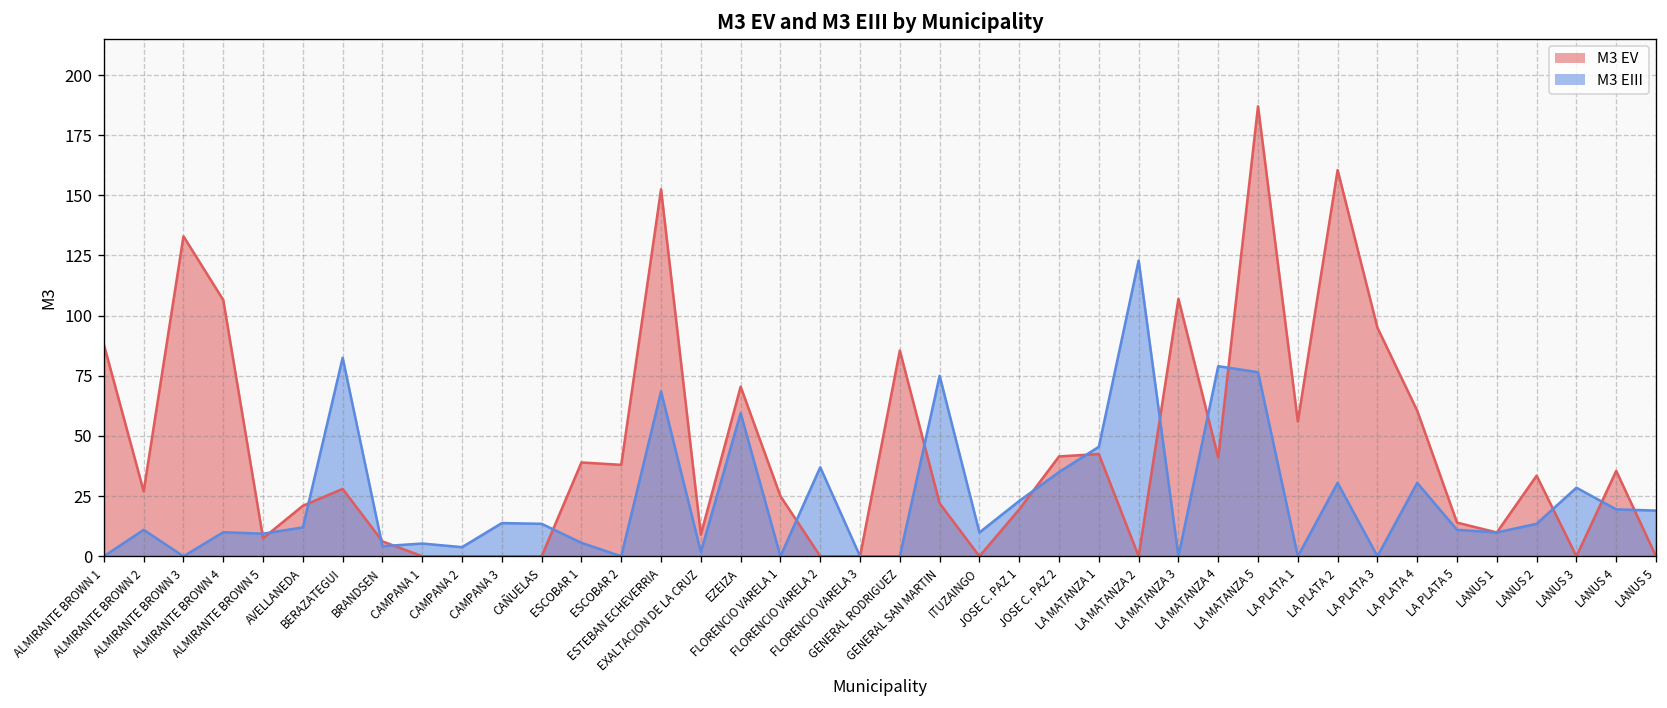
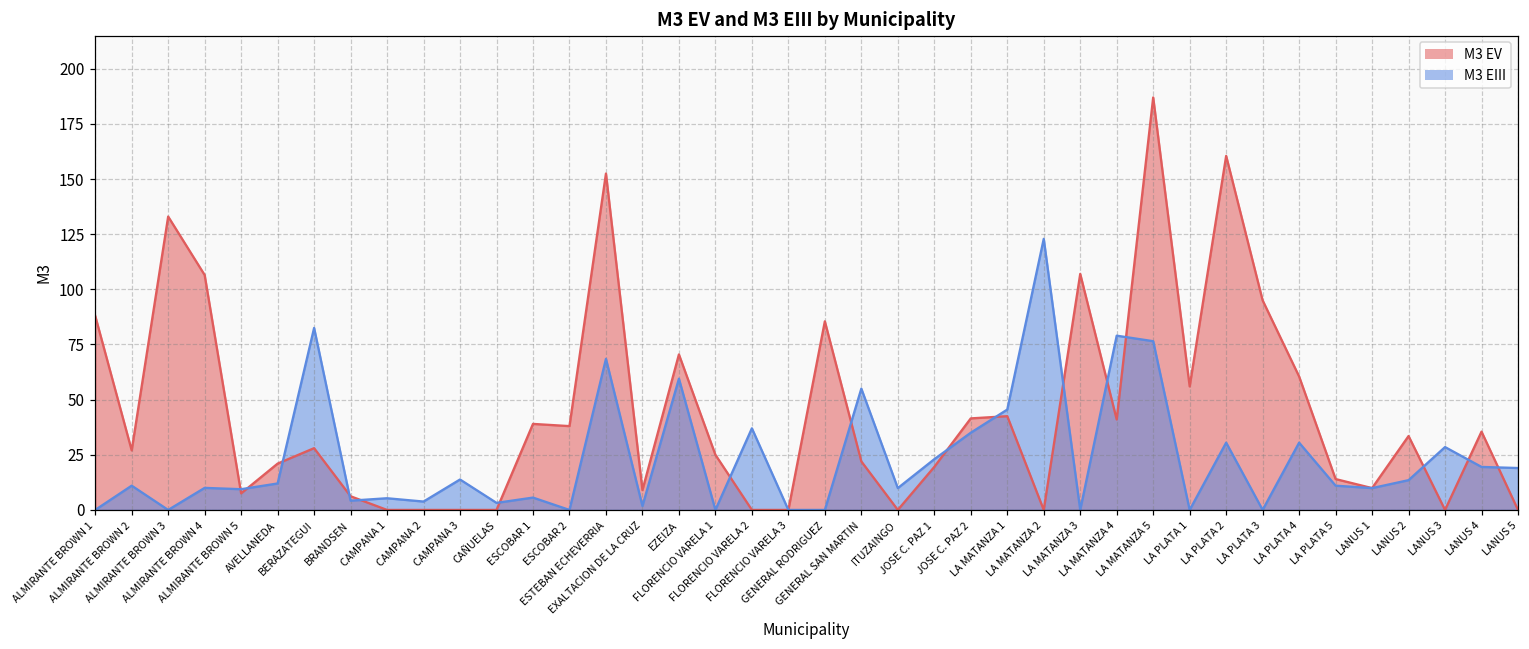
  {
    "M3 EV": {
      "ALMIRANTE BROWN 1": 88,
      "ALMIRANTE BROWN 2": 27,
      "ALMIRANTE BROWN 3": 133,
      "ALMIRANTE BROWN 4": 107,
      "ALMIRANTE BROWN 5": 8,
      "AVELLANEDA": 21,
      "BERAZATEGUI": 28,
      "BRANDSEN": 6,
      "CAMPANA 1": 0,
      "CAMPANA 2": 0,
      "CAMPANA 3": 0,
      "CAÑUELAS": 0,
      "ESCOBAR 1": 39,
      "ESCOBAR 2": 38,
      "ESTEBAN ECHEVERRIA": 153,
      "EXALTACION DE LA CRUZ": 9,
      "EZEIZA": 71,
      "FLORENCIO VARELA 1": 25,
      "FLORENCIO VARELA 2": 0,
      "GENERAL RODRIGUEZ": 86,
      "GENERAL SAN MARTIN": 22,
      "ITUZAINGO": 0,
      "JOSE C. PAZ 1": 20,
      "JOSE C. PAZ 2": 42,
      "LA MATANZA 1": 43,
      "LA MATANZA 2": 0,
      "LA MATANZA 3": 107,
      "LA MATANZA 4": 41,
      "LA MATANZA 5": 187,
      "LA PLATA 1": 56,
      "LA PLATA 2": 161,
      "LA PLATA 3": 95,
      "LA PLATA 4": 61,
      "LA PLATA 5": 14,
      "LANUS 2": 34,
      "LANUS 3": 0,
      "LANUS 4": 36,
      "LANUS 5": 0
    },
    "M3 EIII": {
      "ALMIRANTE BROWN 1": 0,
      "ALMIRANTE BROWN 2": 11,
      "ALMIRANTE BROWN 3": 0,
      "ALMIRANTE BROWN 4": 10,
      "ALMIRANTE BROWN 5": 9,
      "AVELLANEDA": 12,
      "BERAZATEGUI": 83,
      "BRANDSEN": 4,
      "CAMPANA 1": 5,
      "CAMPANA 2": 4,
      "CAMPANA 3": 14,
-     "CAÑUELAS": 14,
+     "CAÑUELAS": 3,
      "ESCOBAR 1": 6,
      "ESCOBAR 2": 0,
      "ESTEBAN ECHEVERRIA": 69,
      "EXALTACION DE LA CRUZ": 2,
      "EZEIZA": 60,
      "FLORENCIO VARELA 1": 0,
      "FLORENCIO VARELA 2": 37,
      "GENERAL RODRIGUEZ": 0,
-     "GENERAL SAN MARTIN": 75,
+     "GENERAL SAN MARTIN": 55,
      "ITUZAINGO": 10,
      "JOSE C. PAZ 1": 23,
      "JOSE C. PAZ 2": 35,
      "LA MATANZA 1": 46,
      "LA MATANZA 2": 123,
      "LA MATANZA 3": 0,
      "LA MATANZA 4": 79,
      "LA MATANZA 5": 77,
      "LA PLATA 1": 0,
      "LA PLATA 2": 31,
      "LA PLATA 3": 0,
      "LA PLATA 4": 31,
      "LA PLATA 5": 11,
      "LANUS 2": 14,
      "LANUS 3": 29,
      "LANUS 4": 20,
      "LANUS 5": 19
    }
  }
